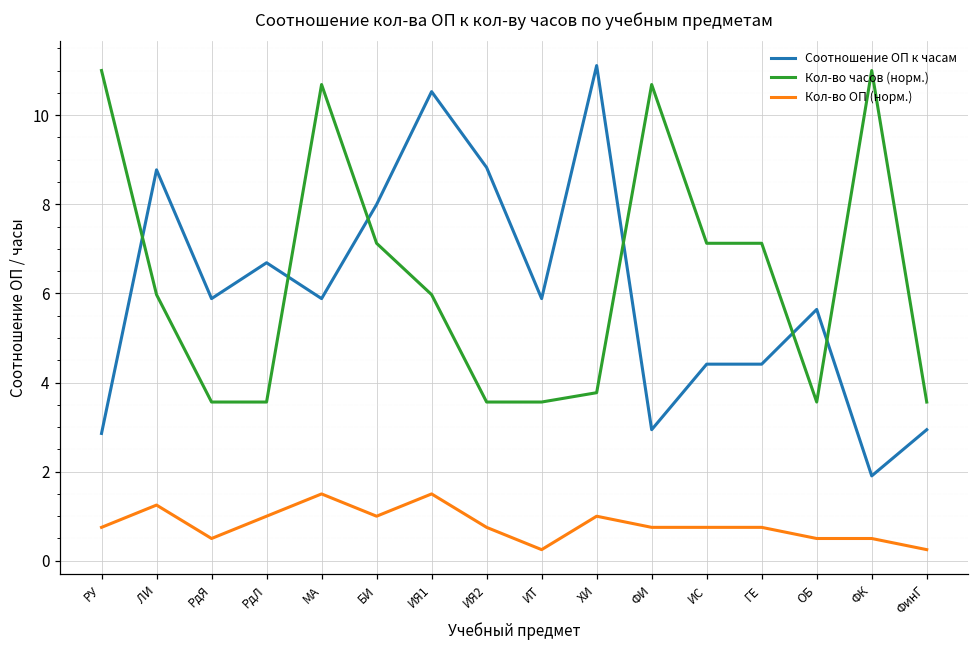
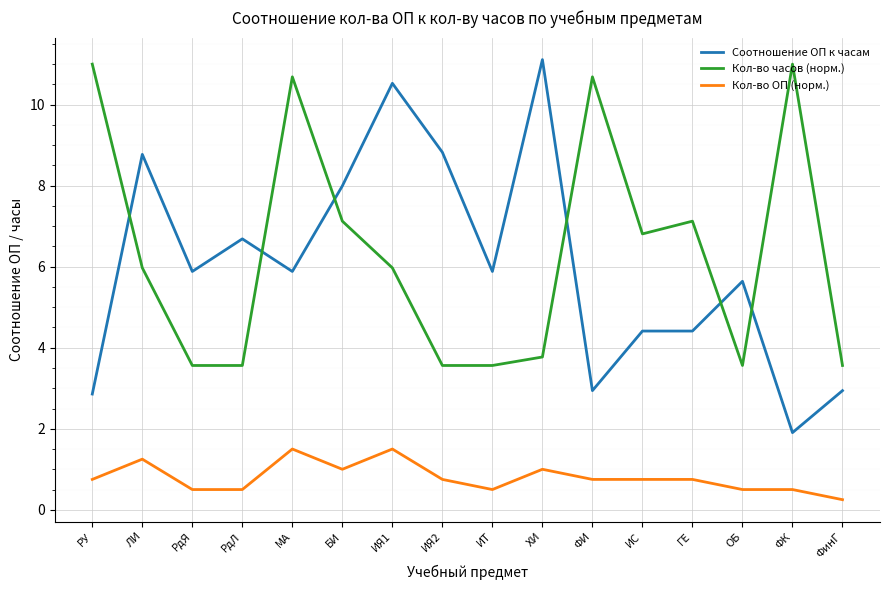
  {
    "Соотношение ОП к часам": {
      "РУ": 2.9,
      "ЛИ": 8.8,
      "РдЯ": 5.9,
      "РдЛ": 6.7,
      "МА": 5.9,
      "БИ": 8.0,
      "ИЯ1": 10.5,
      "ИЯ2": 8.8,
      "ИТ": 5.9,
      "ХИ": 11.1,
      "ФИ": 2.9,
      "ИС": 4.4,
      "ГЕ": 4.4,
      "ОБ": 5.6,
      "ФК": 1.9,
      "ФинГ": 2.9
    },
    "Кол-во часов (норм.)": {
      "РУ": 11.0,
      "ЛИ": 6.0,
      "РдЯ": 3.6,
      "РдЛ": 3.6,
      "МА": 10.7,
      "БИ": 7.1,
      "ИЯ1": 6.0,
      "ИЯ2": 3.6,
      "ИТ": 3.6,
      "ХИ": 3.8,
      "ФИ": 10.7,
-     "ИС": 7.1,
+     "ИС": 6.8,
      "ГЕ": 7.1,
      "ОБ": 3.6,
      "ФК": 11.0,
      "ФинГ": 3.6
    },
    "Кол-во ОП (норм.)": {
      "РУ": 0.8,
      "ЛИ": 1.3,
      "РдЯ": 0.5,
-     "РдЛ": 1.0,
+     "РдЛ": 0.5,
      "МА": 1.5,
      "БИ": 1.0,
      "ИЯ1": 1.5,
      "ИЯ2": 0.8,
-     "ИТ": 0.3,
+     "ИТ": 0.5,
      "ХИ": 1.0,
      "ФИ": 0.8,
      "ИС": 0.8,
      "ГЕ": 0.8,
      "ОБ": 0.5,
      "ФК": 0.5,
      "ФинГ": 0.3
    }
  }
